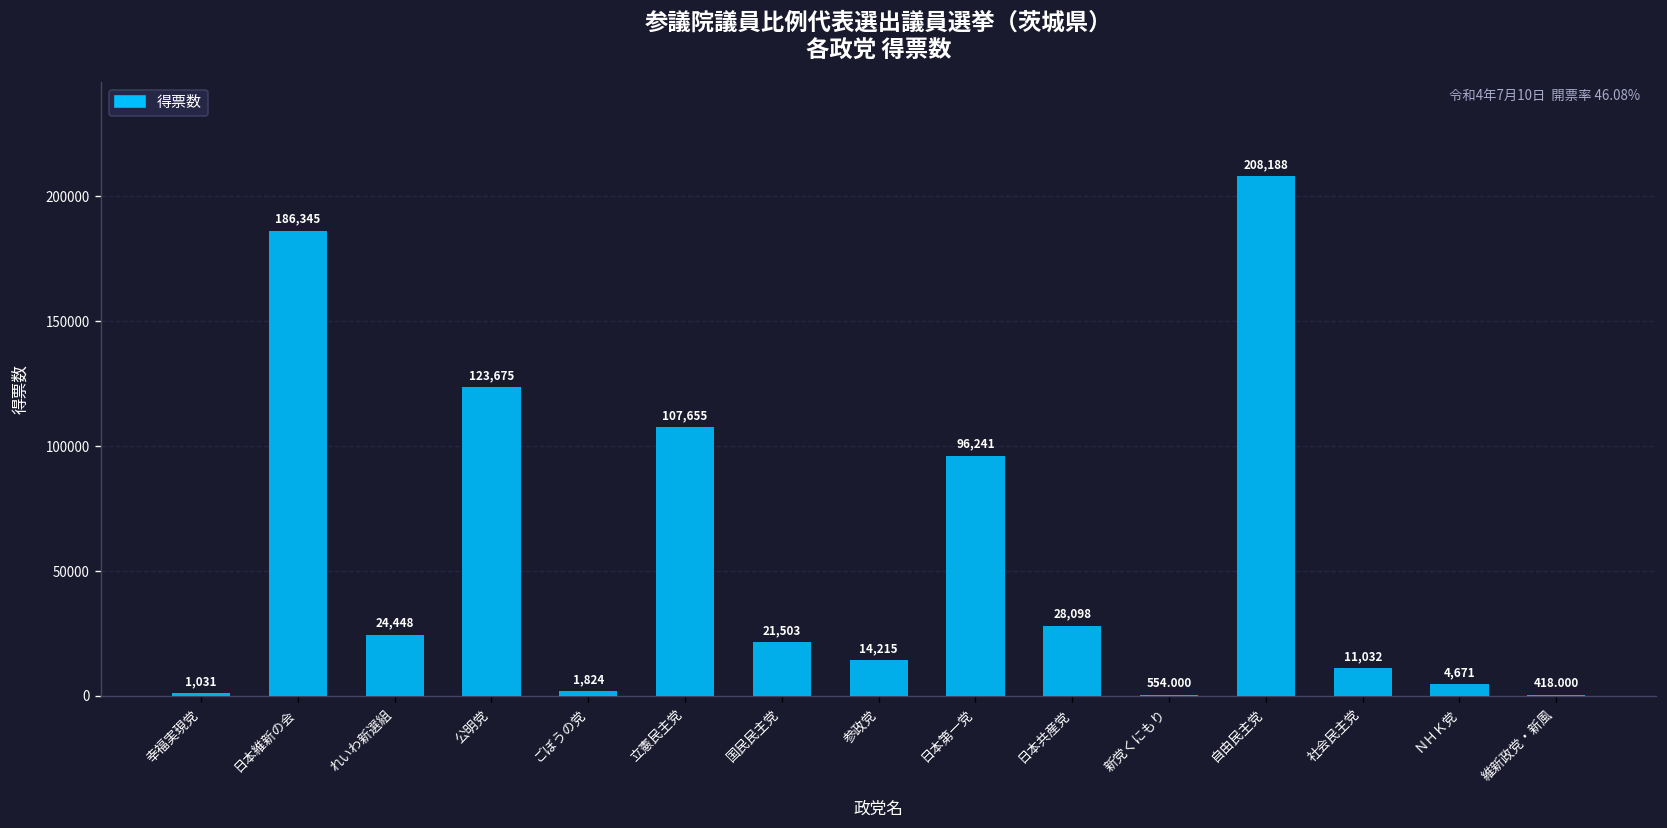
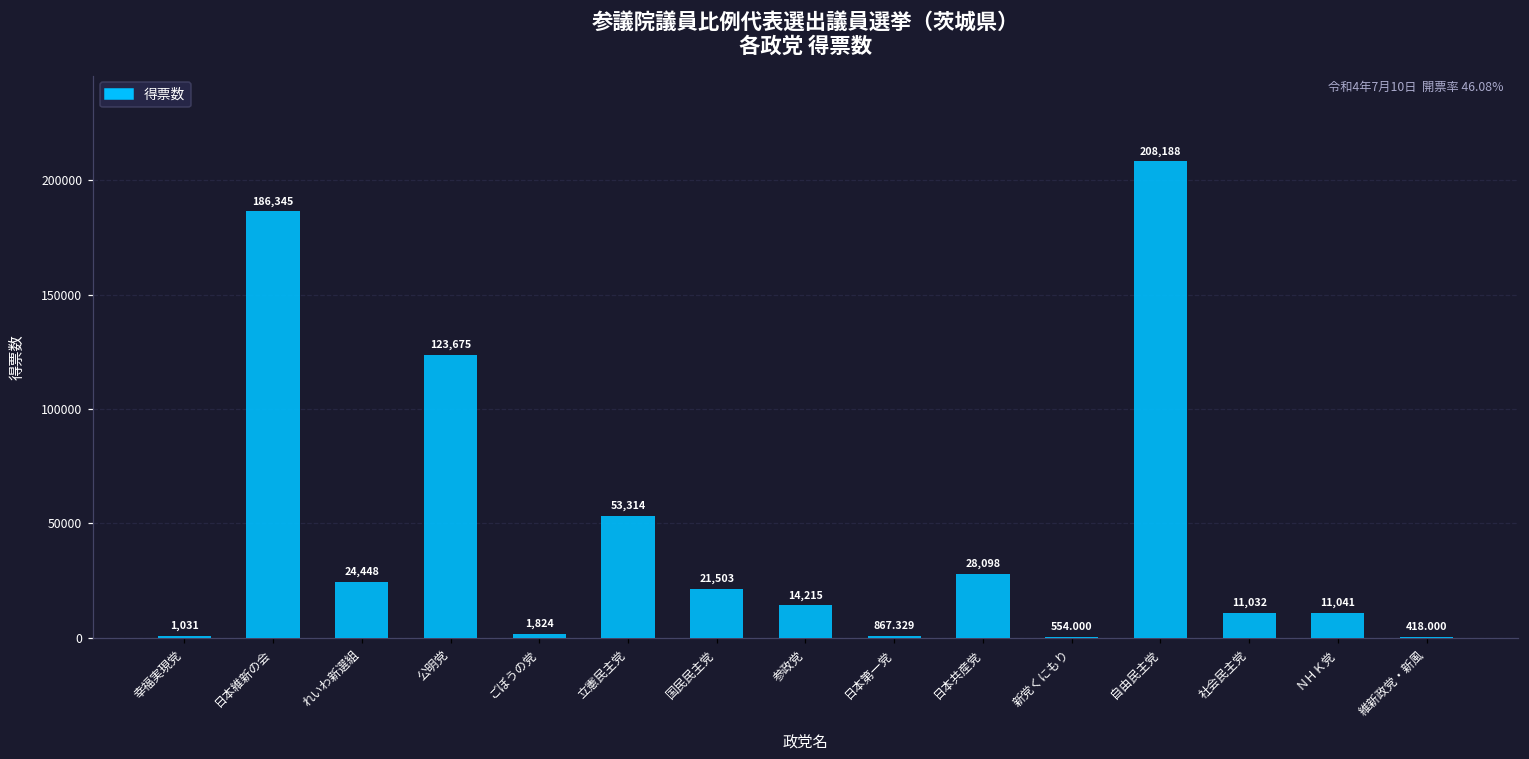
  {
    "幸福実現党": "1,031",
    "日本維新の会": "186,345",
    "れいわ新選組": "24,448",
    "公明党": "123,675",
    "ごぼうの党": "1,824",
-   "立憲民主党": "107,655",
+   "立憲民主党": "53,314",
    "国民民主党": "21,503",
    "参政党": "14,215",
-   "日本第一党": "96,241",
+   "日本第一党": "867.329",
    "日本共産党": "28,098",
    "新党くにもり": "554.000",
    "自由民主党": "208,188",
    "社会民主党": "11,032",
-   "ＮＨＫ党": "4,671",
+   "ＮＨＫ党": "11,041",
    "維新政党・新風": "418.000"
  }
